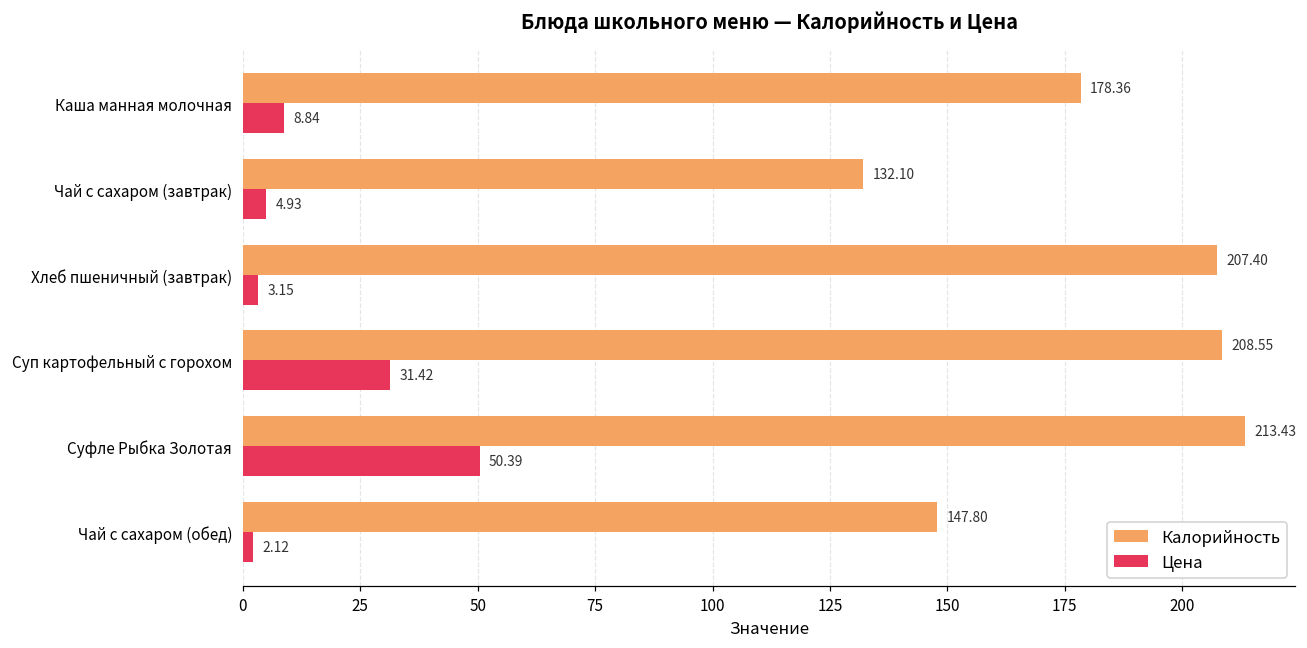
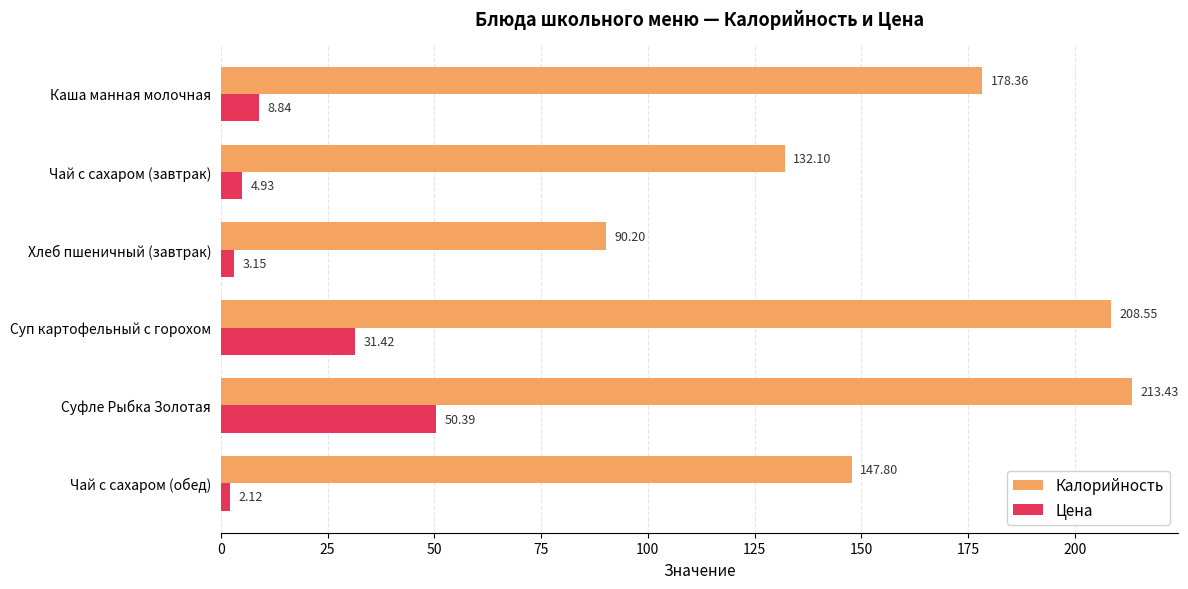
  {
    "Калорийность": {
      "Каша манная молочная": 178.36,
      "Чай с сахаром (завтрак)": 132.10,
-     "Хлеб пшеничный (завтрак)": 207.40,
+     "Хлеб пшеничный (завтрак)": 90.20,
      "Суп картофельный с горохом": 208.55,
      "Суфле Рыбка Золотая": 213.43,
      "Чай с сахаром (обед)": 147.80
    },
    "Цена": {
      "Каша манная молочная": 8.84,
      "Чай с сахаром (завтрак)": 4.93,
      "Хлеб пшеничный (завтрак)": 3.15,
      "Суп картофельный с горохом": 31.42,
      "Суфле Рыбка Золотая": 50.39,
      "Чай с сахаром (обед)": 2.12
    }
  }
